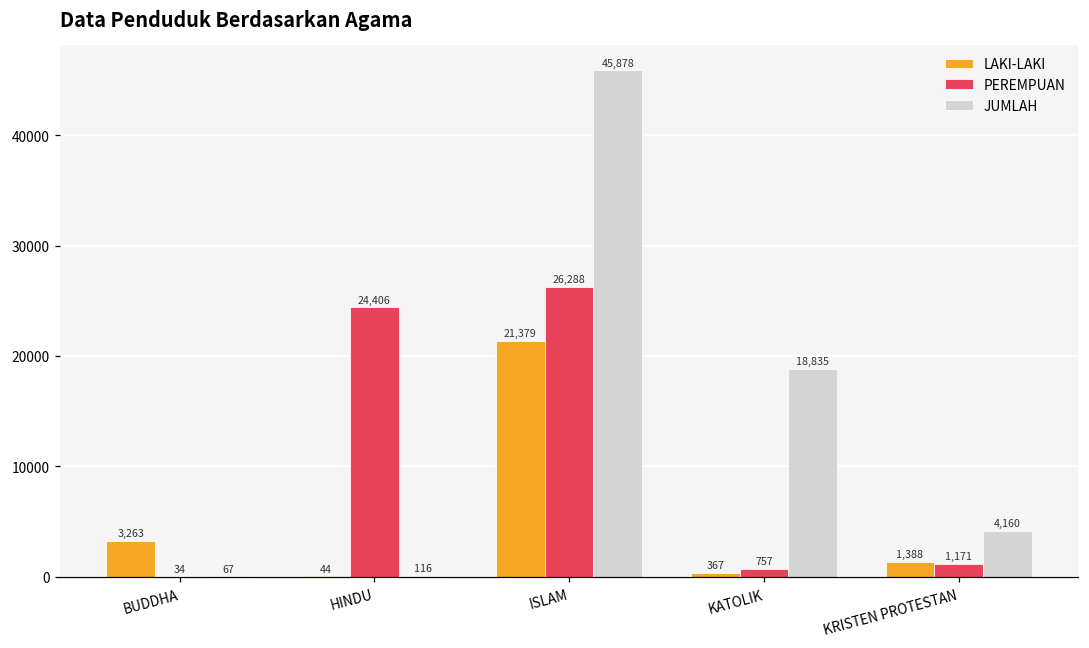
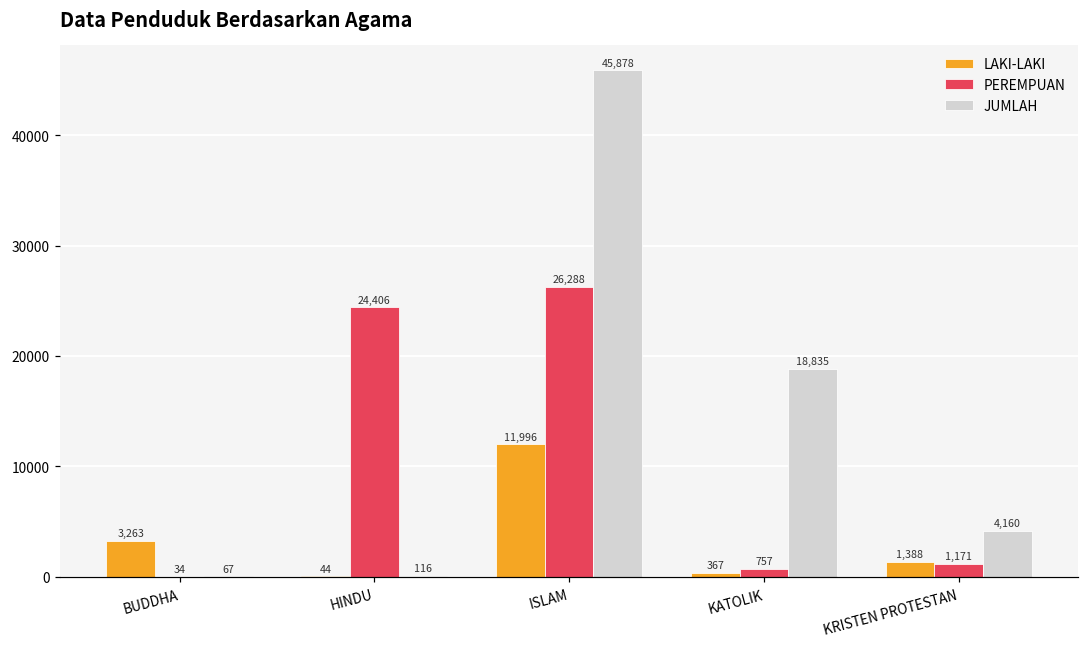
  {
    "LAKI-LAKI": {
      "BUDDHA": "3,263",
      "HINDU": "44",
-     "ISLAM": "21,379",
+     "ISLAM": "11,996",
      "KATOLIK": "367",
      "KRISTEN PROTESTAN": "1,388"
    },
    "PEREMPUAN": {
      "BUDDHA": "34",
      "HINDU": "24,406",
      "ISLAM": "26,288",
      "KATOLIK": "757",
      "KRISTEN PROTESTAN": "1,171"
    },
    "JUMLAH": {
      "BUDDHA": "67",
      "HINDU": "116",
      "ISLAM": "45,878",
      "KATOLIK": "18,835",
      "KRISTEN PROTESTAN": "4,160"
    }
  }
